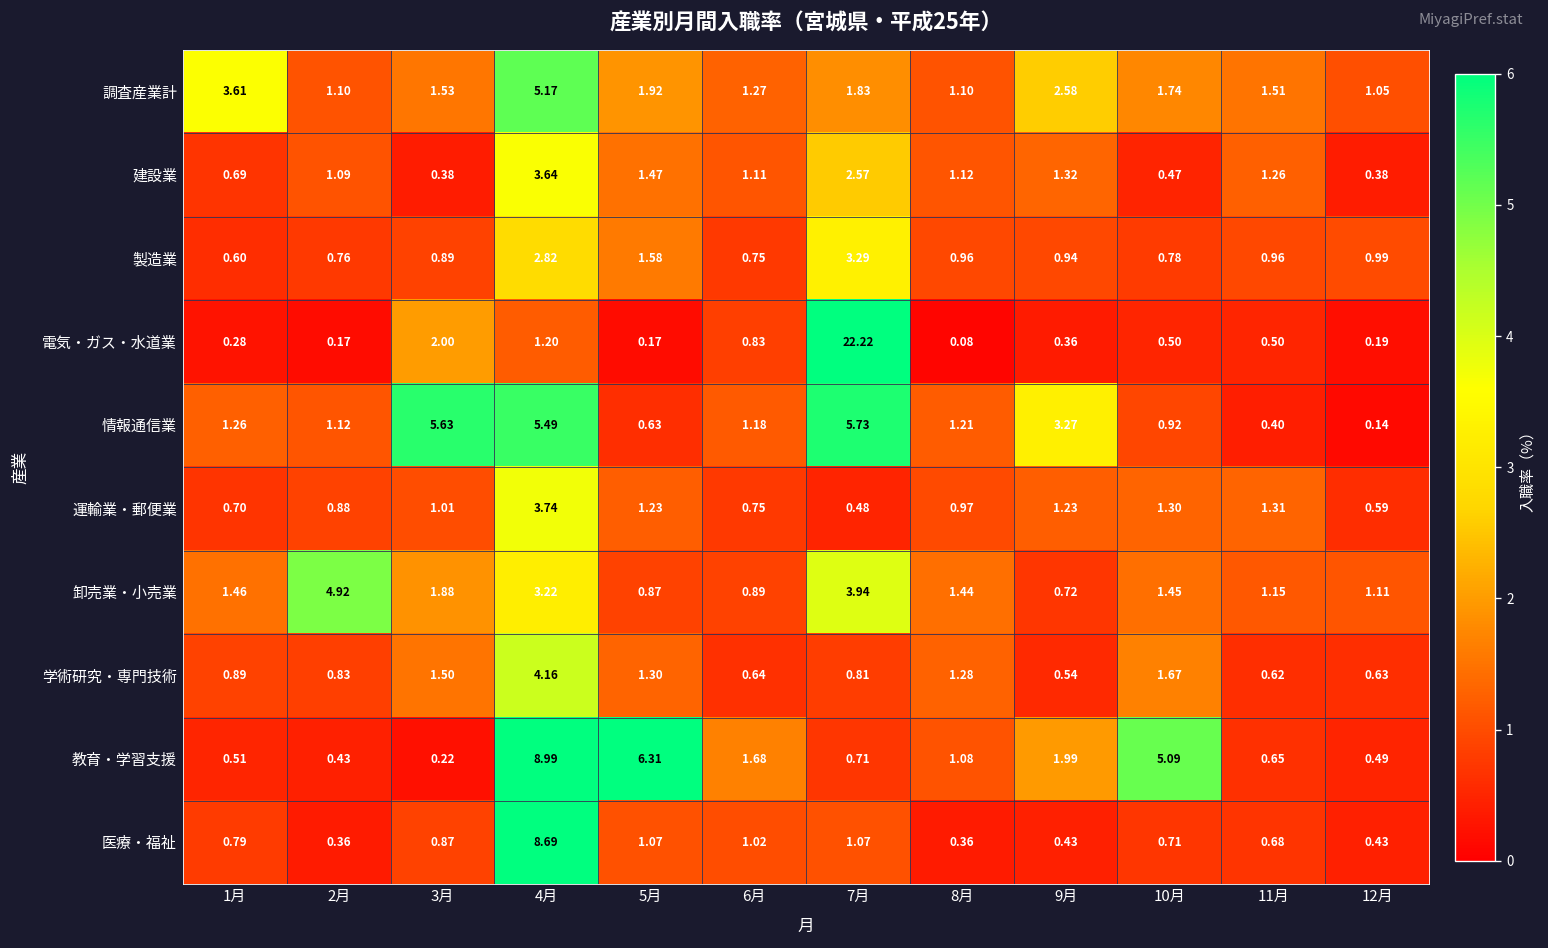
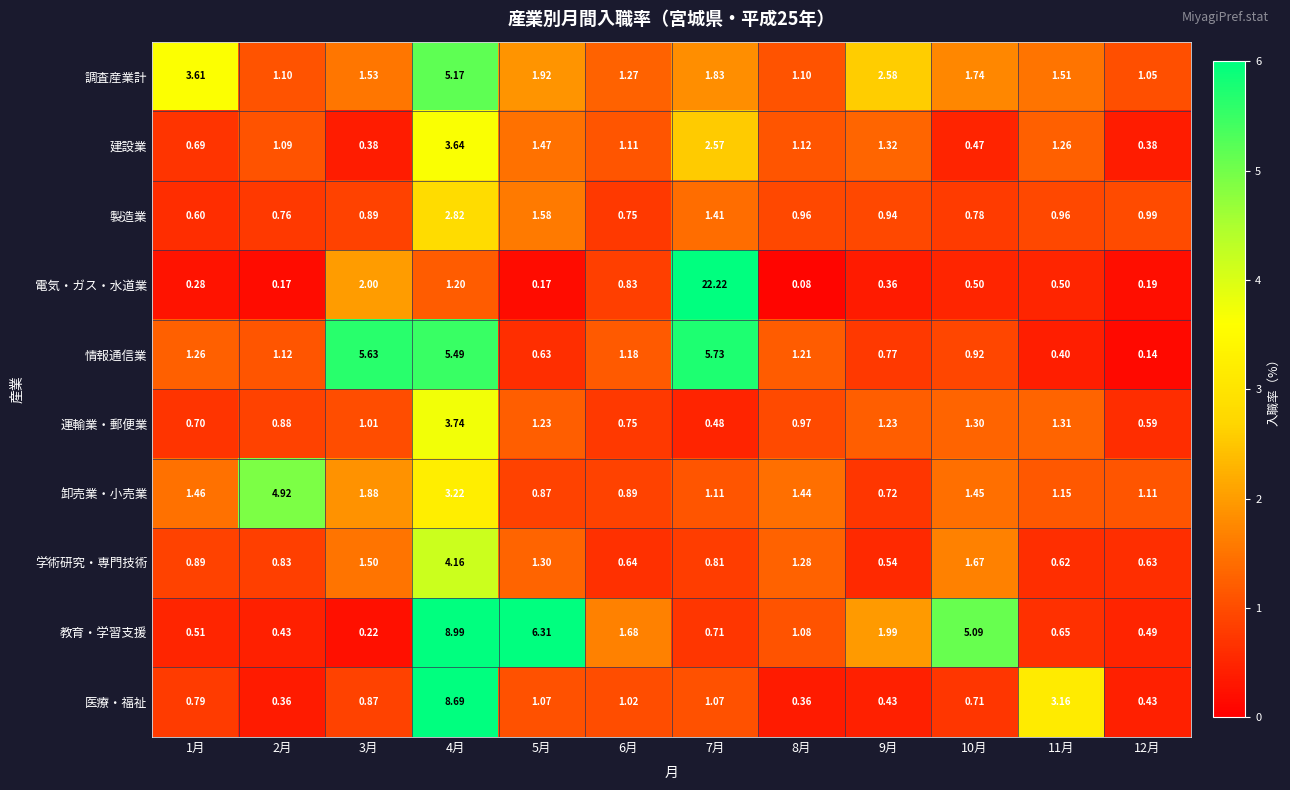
  {
    "調査産業計": {
      "1月": 3.61,
      "2月": 1.10,
      "3月": 1.53,
      "4月": 5.17,
      "5月": 1.92,
      "6月": 1.27,
      "7月": 1.83,
      "8月": 1.10,
      "9月": 2.58,
      "10月": 1.74,
      "11月": 1.51,
      "12月": 1.05
    },
    "建設業": {
      "1月": 0.69,
      "2月": 1.09,
      "3月": 0.38,
      "4月": 3.64,
      "5月": 1.47,
      "6月": 1.11,
      "7月": 2.57,
      "8月": 1.12,
      "9月": 1.32,
      "10月": 0.47,
      "11月": 1.26,
      "12月": 0.38
    },
    "製造業": {
      "1月": 0.60,
      "2月": 0.76,
      "3月": 0.89,
      "4月": 2.82,
      "5月": 1.58,
      "6月": 0.75,
-     "7月": 3.29,
+     "7月": 1.41,
      "8月": 0.96,
      "9月": 0.94,
      "10月": 0.78,
      "11月": 0.96,
      "12月": 0.99
    },
    "電気・ガス・水道業": {
      "1月": 0.28,
      "2月": 0.17,
      "3月": 2.00,
      "4月": 1.20,
      "5月": 0.17,
      "6月": 0.83,
      "7月": 22.22,
      "8月": 0.08,
      "9月": 0.36,
      "10月": 0.50,
      "11月": 0.50,
      "12月": 0.19
    },
    "情報通信業": {
      "1月": 1.26,
      "2月": 1.12,
      "3月": 5.63,
      "4月": 5.49,
      "5月": 0.63,
      "6月": 1.18,
      "7月": 5.73,
      "8月": 1.21,
-     "9月": 3.27,
+     "9月": 0.77,
      "10月": 0.92,
      "11月": 0.40,
      "12月": 0.14
    },
    "運輸業・郵便業": {
      "1月": 0.70,
      "2月": 0.88,
      "3月": 1.01,
      "4月": 3.74,
      "5月": 1.23,
      "6月": 0.75,
      "7月": 0.48,
      "8月": 0.97,
      "9月": 1.23,
      "10月": 1.30,
      "11月": 1.31,
      "12月": 0.59
    },
    "卸売業・小売業": {
      "1月": 1.46,
      "2月": 4.92,
      "3月": 1.88,
      "4月": 3.22,
      "5月": 0.87,
      "6月": 0.89,
-     "7月": 3.94,
+     "7月": 1.11,
      "8月": 1.44,
      "9月": 0.72,
      "10月": 1.45,
      "11月": 1.15,
      "12月": 1.11
    },
    "学術研究・専門技術": {
      "1月": 0.89,
      "2月": 0.83,
      "3月": 1.50,
      "4月": 4.16,
      "5月": 1.30,
      "6月": 0.64,
      "7月": 0.81,
      "8月": 1.28,
      "9月": 0.54,
      "10月": 1.67,
      "11月": 0.62,
      "12月": 0.63
    },
    "教育・学習支援": {
      "1月": 0.51,
      "2月": 0.43,
      "3月": 0.22,
      "4月": 8.99,
      "5月": 6.31,
      "6月": 1.68,
      "7月": 0.71,
      "8月": 1.08,
      "9月": 1.99,
      "10月": 5.09,
      "11月": 0.65,
      "12月": 0.49
    },
    "医療・福祉": {
      "1月": 0.79,
      "2月": 0.36,
      "3月": 0.87,
      "4月": 8.69,
      "5月": 1.07,
      "6月": 1.02,
      "7月": 1.07,
      "8月": 0.36,
      "9月": 0.43,
      "10月": 0.71,
-     "11月": 0.68,
+     "11月": 3.16,
      "12月": 0.43
    }
  }
